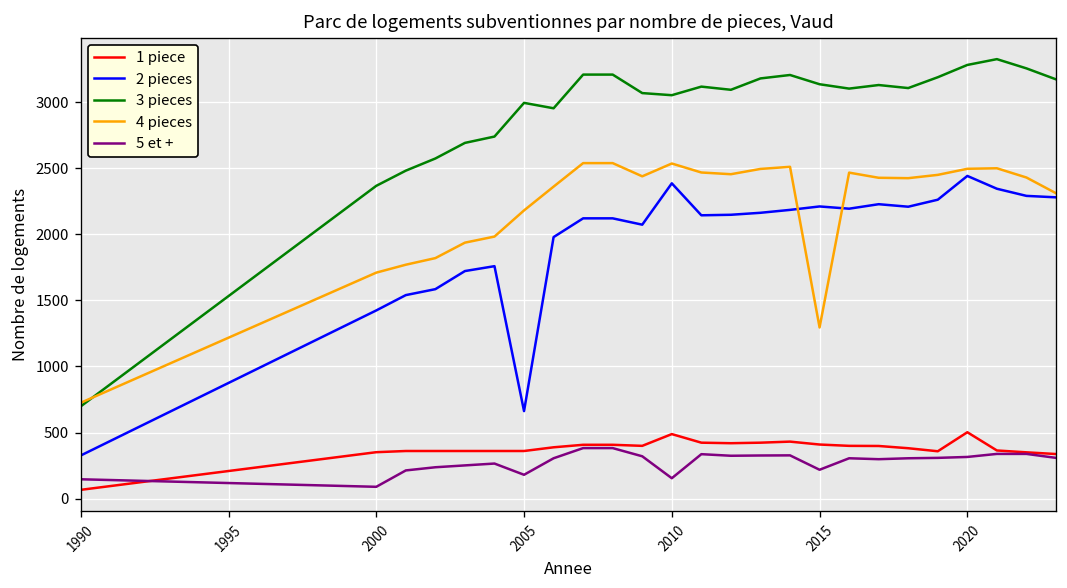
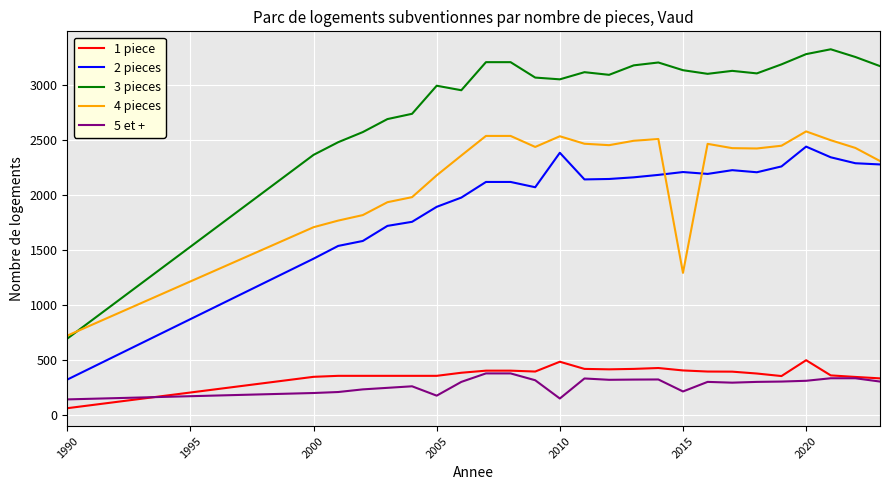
  {
    "1 piece": {
      "1990": 70,
      "2000": 350,
      "2005": 360,
      "2010": 490,
      "2015": 410,
      "2020": 500
    },
    "2 pieces": {
      "1990": 330,
      "2000": 1420,
-     "2005": 660,
+     "2005": 1900,
      "2010": 2390,
      "2015": 2210,
      "2020": 2440
    },
    "3 pieces": {
      "1990": 700,
      "2000": 2370,
      "2005": 3000,
      "2010": 3050,
      "2015": 3140,
      "2020": 3280
    },
    "4 pieces": {
      "1990": 730,
      "2000": 1710,
      "2005": 2180,
      "2010": 2540,
      "2015": 1300,
-     "2020": 2500
+     "2020": 2580
    },
    "5 et +": {
      "1990": 150,
-     "2000": 90,
+     "2000": 200,
      "2005": 180,
      "2010": 150,
      "2015": 220,
      "2020": 320
    }
  }
